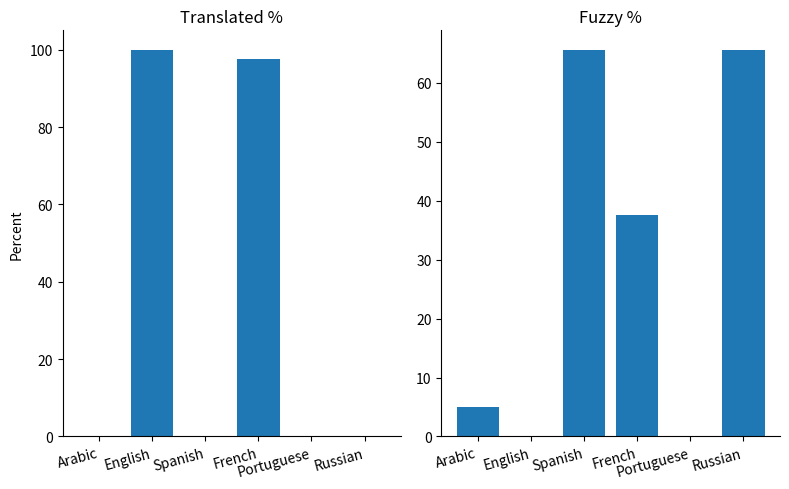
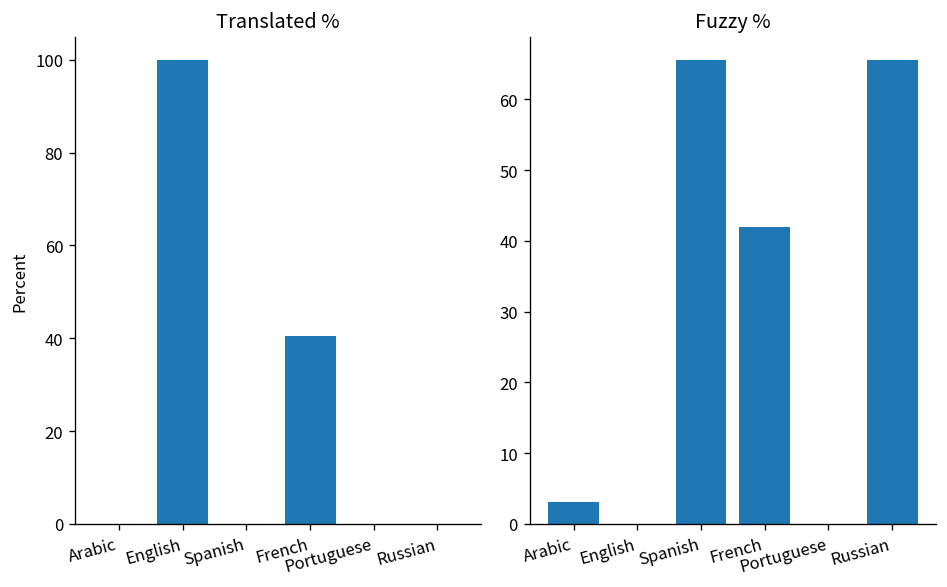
  {
    "Translated %": {
      "Arabic": 0,
      "English": 100,
      "Spanish": 0,
-     "French": 98,
+     "French": 41,
      "Portuguese": 0,
      "Russian": 0
    },
    "Fuzzy %": {
-     "Arabic": 5,
+     "Arabic": 3,
      "English": 0,
      "Spanish": 66,
-     "French": 38,
+     "French": 42,
      "Portuguese": 0,
      "Russian": 66
    }
  }
